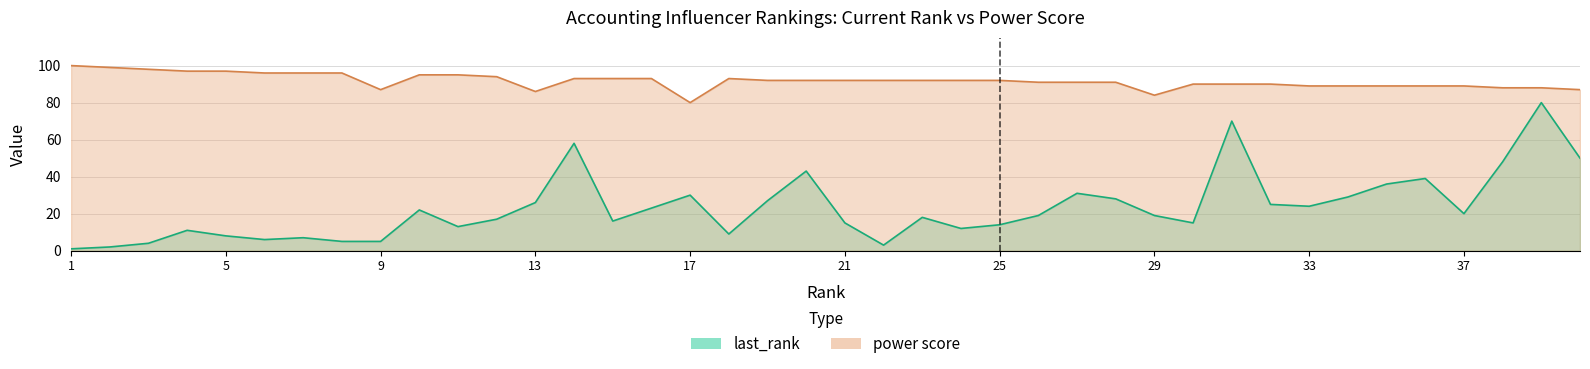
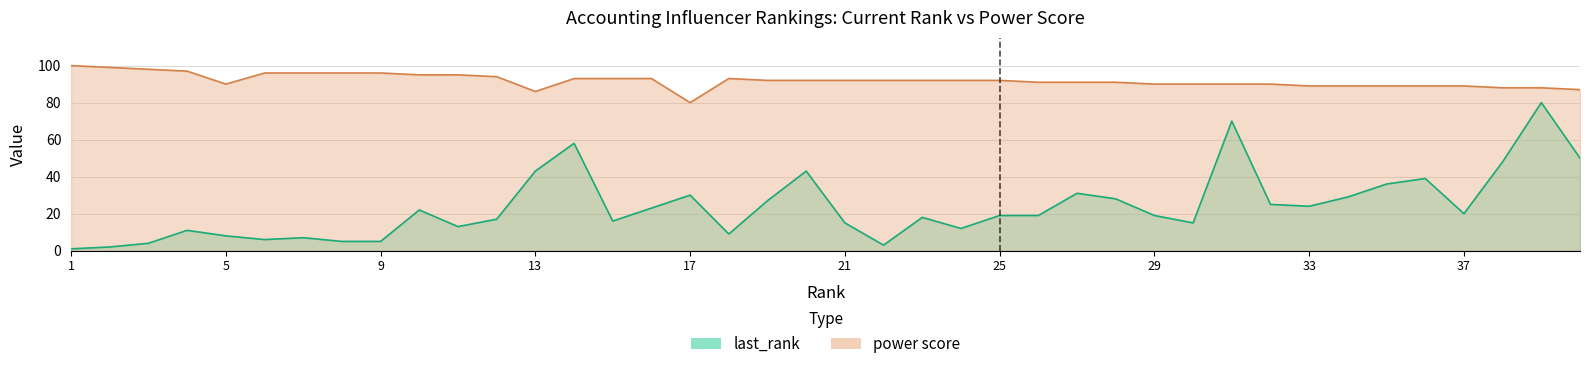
  {
    "last_rank": {
      "1": 1,
      "5": 8,
      "9": 5,
-     "13": 26,
+     "13": 43,
      "17": 30,
      "21": 15,
-     "25": 14,
+     "25": 19,
      "29": 19,
      "33": 24,
      "37": 20
    },
    "power score": {
      "1": 100,
-     "5": 97,
-     "9": 87,
+     "5": 90,
+     "9": 96,
      "13": 86,
      "17": 80,
      "21": 92,
      "25": 92,
-     "29": 84,
+     "29": 90,
      "33": 89,
      "37": 89
    }
  }
